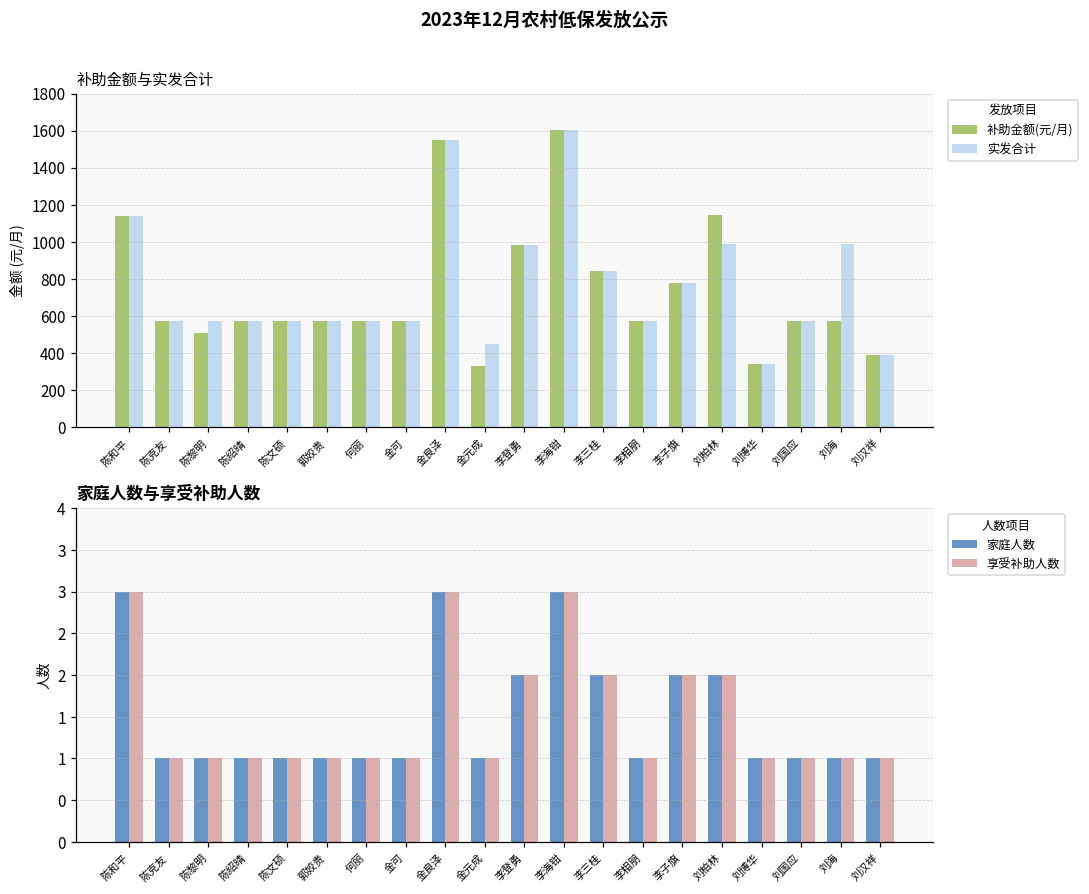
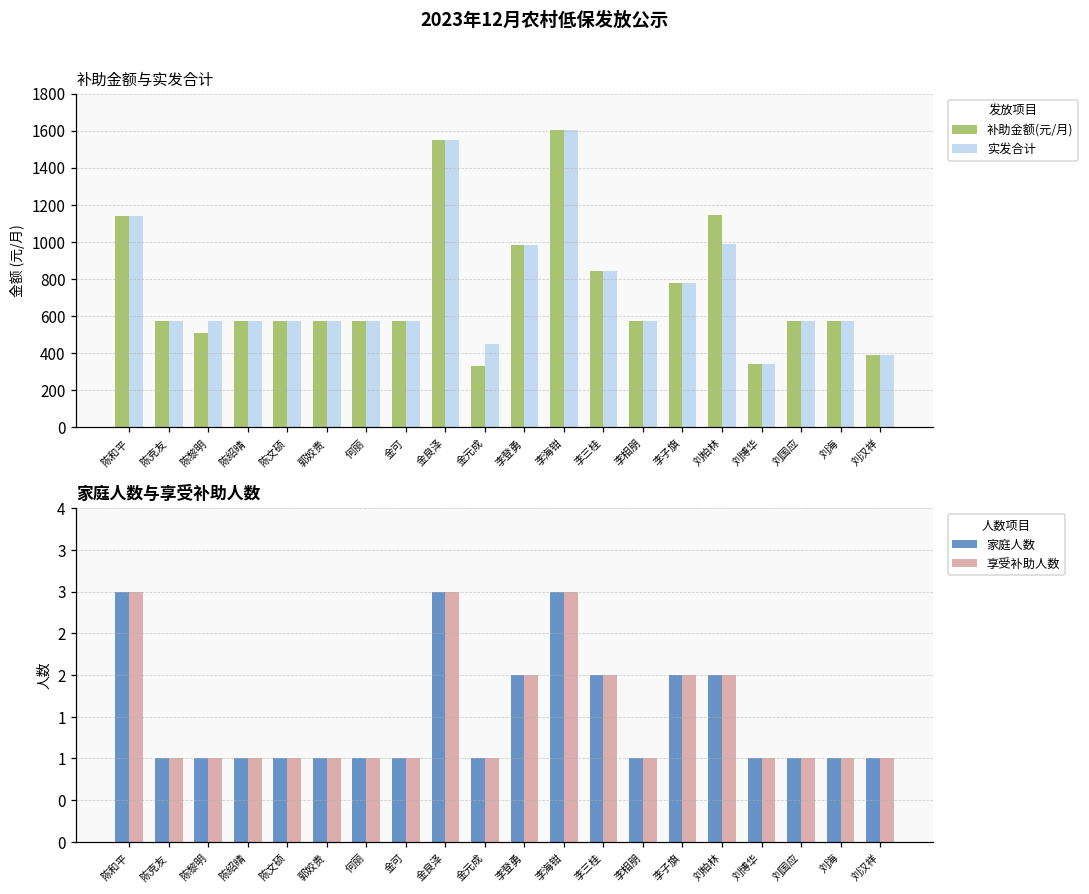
  {
    "补助金额与实发合计": {
      "补助金额(元/月)": {
        "陈和平": 1140,
        "陈克友": 570,
        "陈黎明": 510,
        "陈绍晴": 570,
        "陈文硕": 570,
        "郭姣贵": 570,
        "何丽": 570,
        "金可": 570,
        "金良泽": 1550,
        "金元成": 330,
        "李登勇": 980,
        "李海钳": 1610,
        "李三桂": 840,
        "李相朋": 570,
        "李子旗": 780,
        "刘柏林": 1140,
        "刘博华": 340,
        "刘国应": 570,
        "刘海": 570,
        "刘汉祥": 390
      },
      "实发合计": {
        "陈和平": 1140,
        "陈克友": 570,
        "陈黎明": 570,
        "陈绍晴": 570,
        "陈文硕": 570,
        "郭姣贵": 570,
        "何丽": 570,
        "金可": 570,
        "金良泽": 1550,
        "金元成": 450,
        "李登勇": 980,
        "李海钳": 1610,
        "李三桂": 840,
        "李相朋": 570,
        "李子旗": 780,
        "刘柏林": 990,
        "刘博华": 340,
        "刘国应": 570,
-       "刘海": 990,
+       "刘海": 570,
        "刘汉祥": 390
      }
    }
  }
